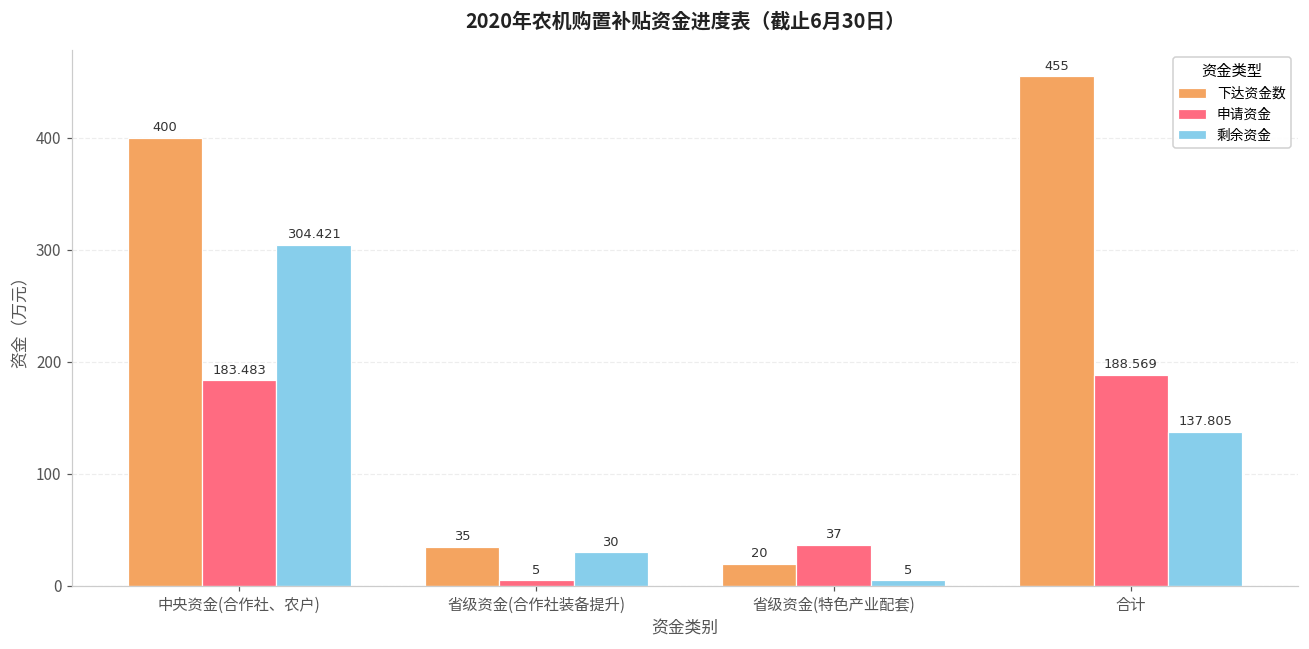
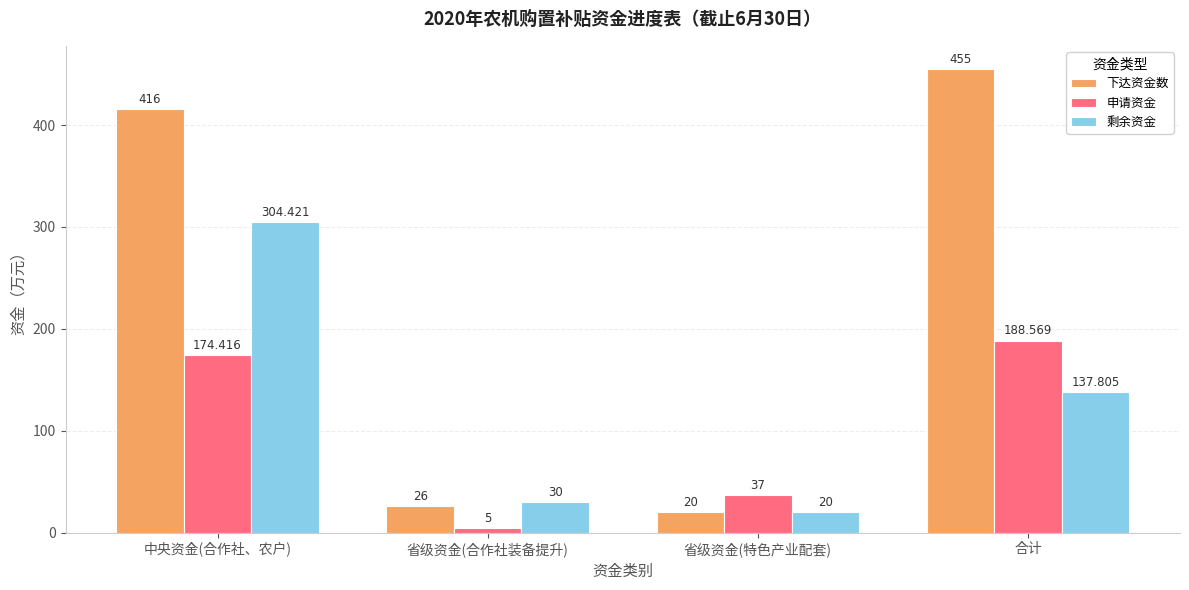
  {
    "下达资金数": {
-     "中央资金(合作社、农户)": 400,
-     "省级资金(合作社装备提升)": 35,
+     "中央资金(合作社、农户)": 416,
+     "省级资金(合作社装备提升)": 26,
      "省级资金(特色产业配套)": 20,
      "合计": 455
    },
    "申请资金": {
-     "中央资金(合作社、农户)": 183.483,
+     "中央资金(合作社、农户)": 174.416,
      "省级资金(合作社装备提升)": 5,
      "省级资金(特色产业配套)": 37,
      "合计": 188.569
    },
    "剩余资金": {
      "中央资金(合作社、农户)": 304.421,
      "省级资金(合作社装备提升)": 30,
-     "省级资金(特色产业配套)": 5,
+     "省级资金(特色产业配套)": 20,
      "合计": 137.805
    }
  }
